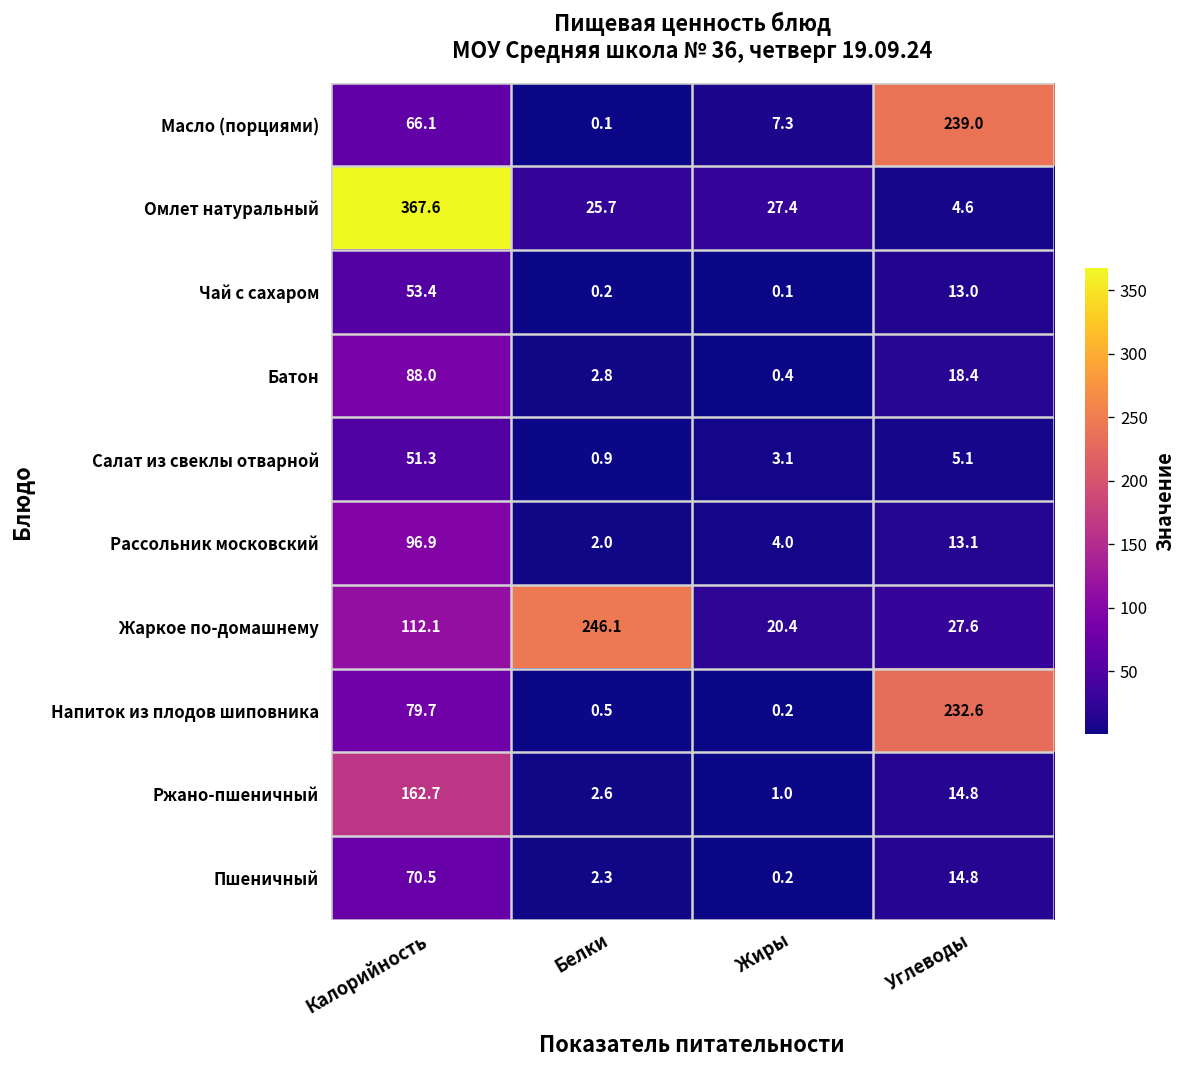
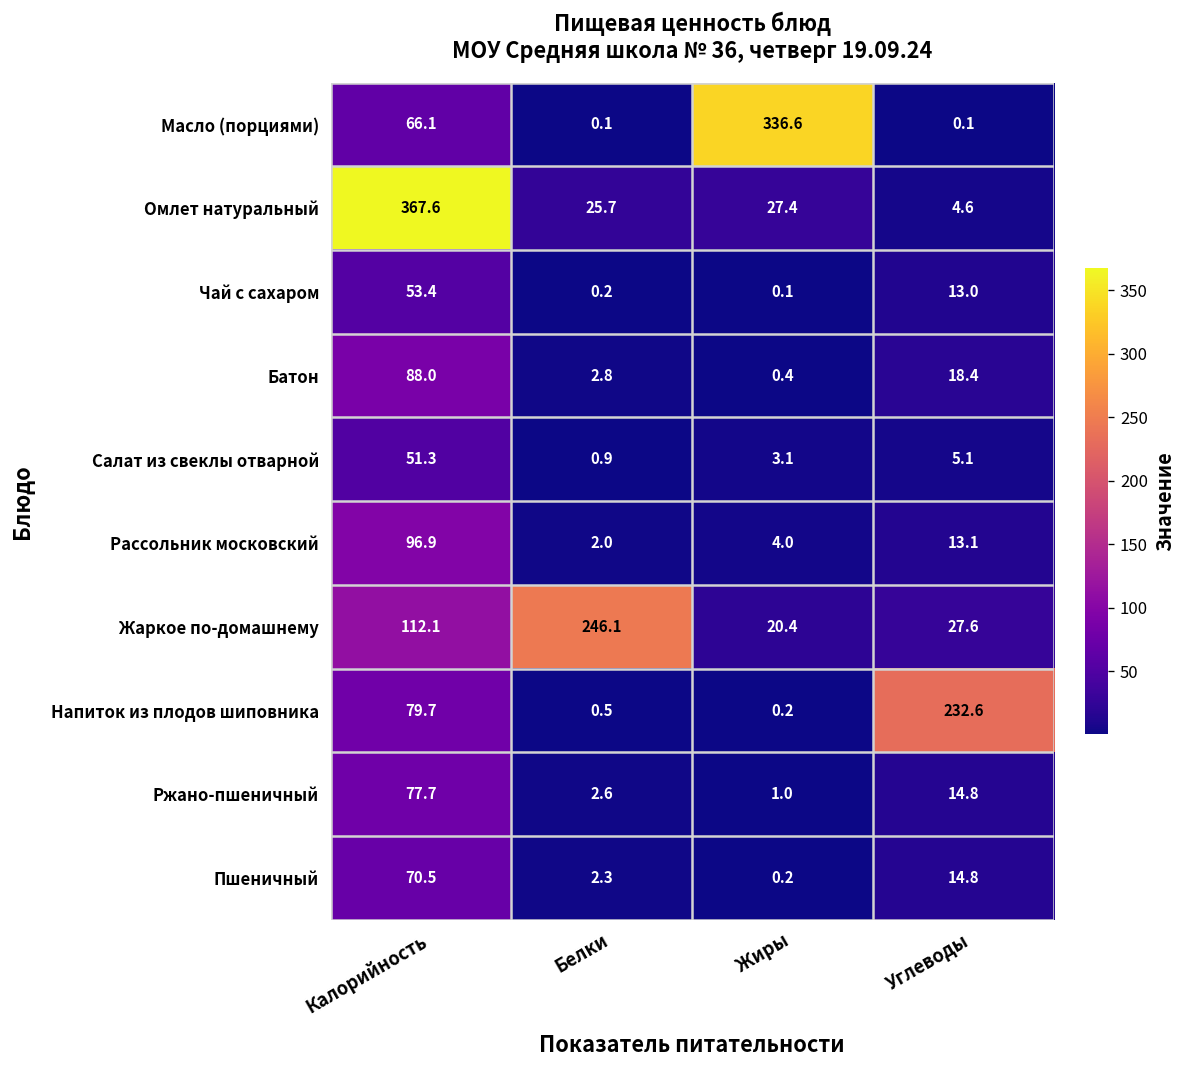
  {
    "Масло (порциями)": {
      "Калорийность": 66.1,
      "Белки": 0.1,
-     "Жиры": 7.3,
-     "Углеводы": 239.0
+     "Жиры": 336.6,
+     "Углеводы": 0.1
    },
    "Омлет натуральный": {
      "Калорийность": 367.6,
      "Белки": 25.7,
      "Жиры": 27.4,
      "Углеводы": 4.6
    },
    "Чай с сахаром": {
      "Калорийность": 53.4,
      "Белки": 0.2,
      "Жиры": 0.1,
      "Углеводы": 13.0
    },
    "Батон": {
      "Калорийность": 88.0,
      "Белки": 2.8,
      "Жиры": 0.4,
      "Углеводы": 18.4
    },
    "Салат из свеклы отварной": {
      "Калорийность": 51.3,
      "Белки": 0.9,
      "Жиры": 3.1,
      "Углеводы": 5.1
    },
    "Рассольник московский": {
      "Калорийность": 96.9,
      "Белки": 2.0,
      "Жиры": 4.0,
      "Углеводы": 13.1
    },
    "Жаркое по-домашнему": {
      "Калорийность": 112.1,
      "Белки": 246.1,
      "Жиры": 20.4,
      "Углеводы": 27.6
    },
    "Напиток из плодов шиповника": {
      "Калорийность": 79.7,
      "Белки": 0.5,
      "Жиры": 0.2,
      "Углеводы": 232.6
    },
    "Ржано-пшеничный": {
-     "Калорийность": 162.7,
+     "Калорийность": 77.7,
      "Белки": 2.6,
      "Жиры": 1.0,
      "Углеводы": 14.8
    },
    "Пшеничный": {
      "Калорийность": 70.5,
      "Белки": 2.3,
      "Жиры": 0.2,
      "Углеводы": 14.8
    }
  }
